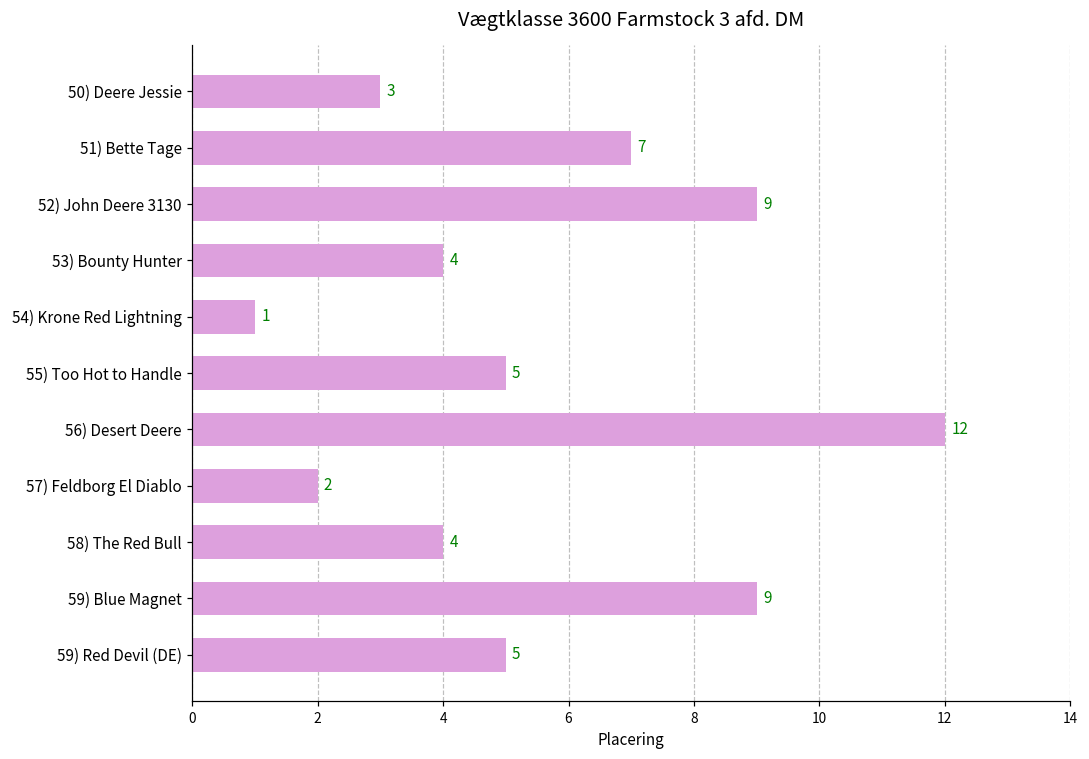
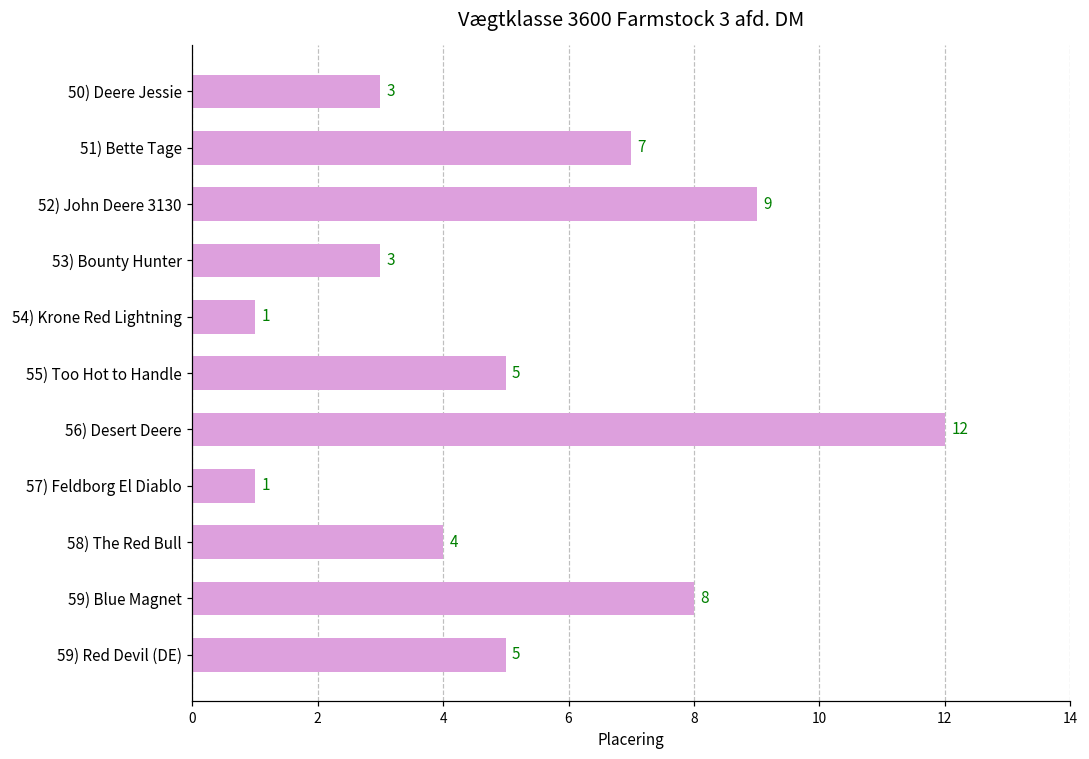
  {
    "50) Deere Jessie": 3,
    "51) Bette Tage": 7,
    "52) John Deere 3130": 9,
-   "53) Bounty Hunter": 4,
+   "53) Bounty Hunter": 3,
    "54) Krone Red Lightning": 1,
    "55) Too Hot to Handle": 5,
    "56) Desert Deere": 12,
-   "57) Feldborg El Diablo": 2,
+   "57) Feldborg El Diablo": 1,
    "58) The Red Bull": 4,
-   "59) Blue Magnet": 9,
+   "59) Blue Magnet": 8,
    "59) Red Devil (DE)": 5
  }
